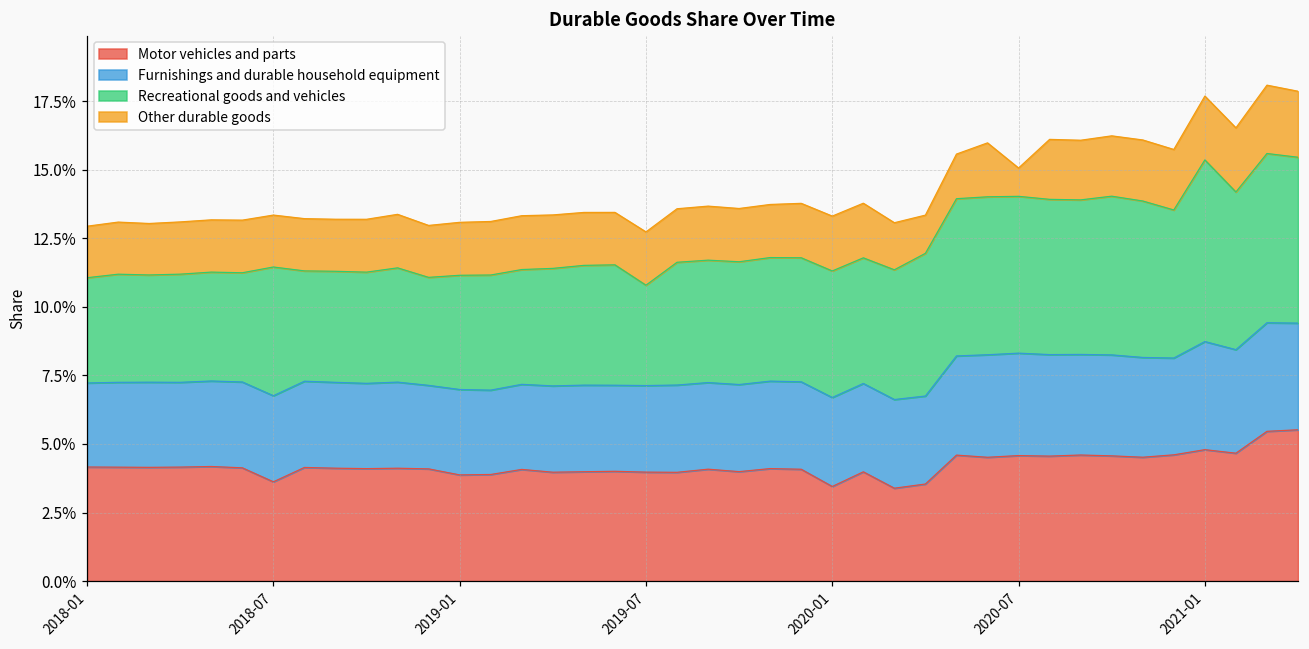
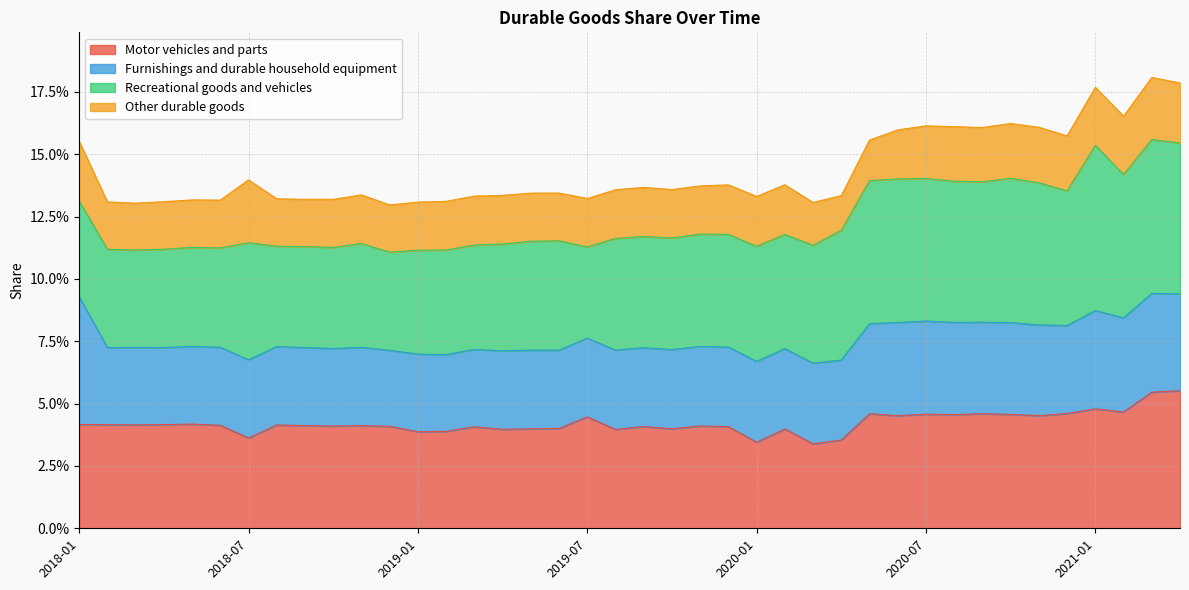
  {
    "Motor vehicles and parts": {
      "2018-01": "4.2%",
      "2018-07": "3.6%",
      "2019-01": "3.9%",
-     "2019-07": "4.0%",
+     "2019-07": "4.5%",
      "2020-01": "3.4%",
      "2020-07": "4.6%",
      "2021-01": "4.8%"
    },
    "Furnishings and durable household equipment": {
-     "2018-01": "3.1%",
+     "2018-01": "5.1%",
      "2018-07": "3.1%",
      "2019-01": "3.1%",
      "2019-07": "3.2%",
      "2020-01": "3.2%",
      "2020-07": "3.7%",
      "2021-01": "3.9%"
    },
    "Recreational goods and vehicles": {
      "2018-01": "3.8%",
      "2018-07": "4.7%",
      "2019-01": "4.2%",
      "2019-07": "3.7%",
      "2020-01": "4.6%",
      "2020-07": "5.7%",
      "2021-01": "6.6%"
    },
    "Other durable goods": {
-     "2018-01": "1.9%",
-     "2018-07": "1.9%",
+     "2018-01": "2.4%",
+     "2018-07": "2.5%",
      "2019-01": "1.9%",
      "2019-07": "1.9%",
      "2020-01": "2.0%",
-     "2020-07": "1.0%",
+     "2020-07": "2.1%",
      "2021-01": "2.3%"
    }
  }
